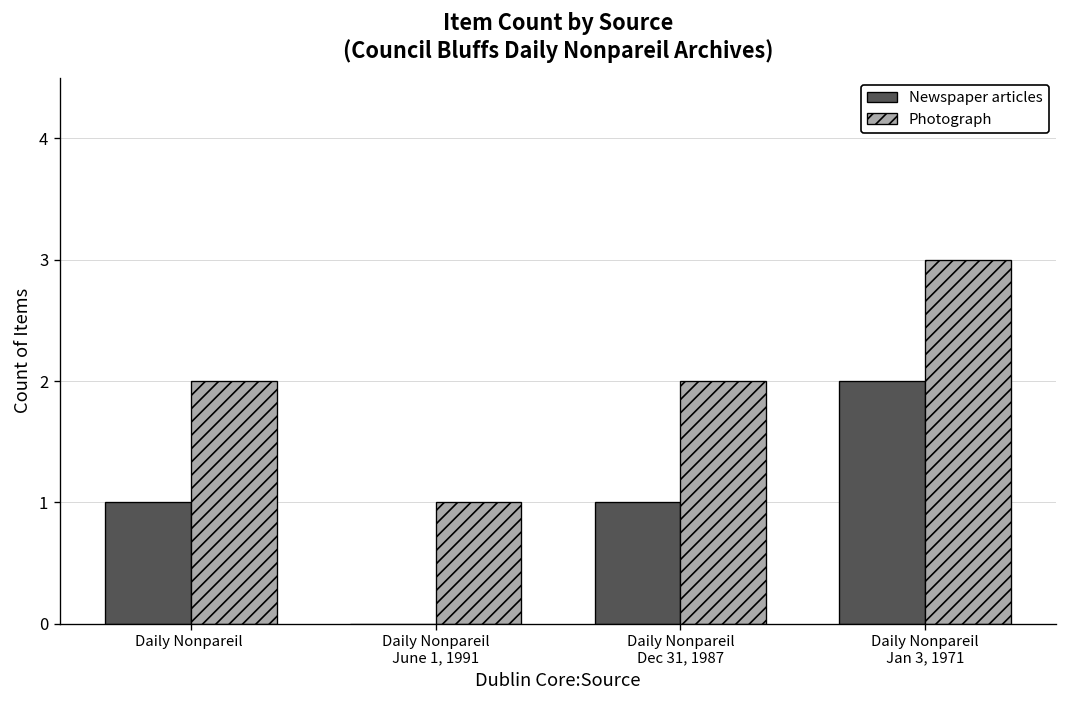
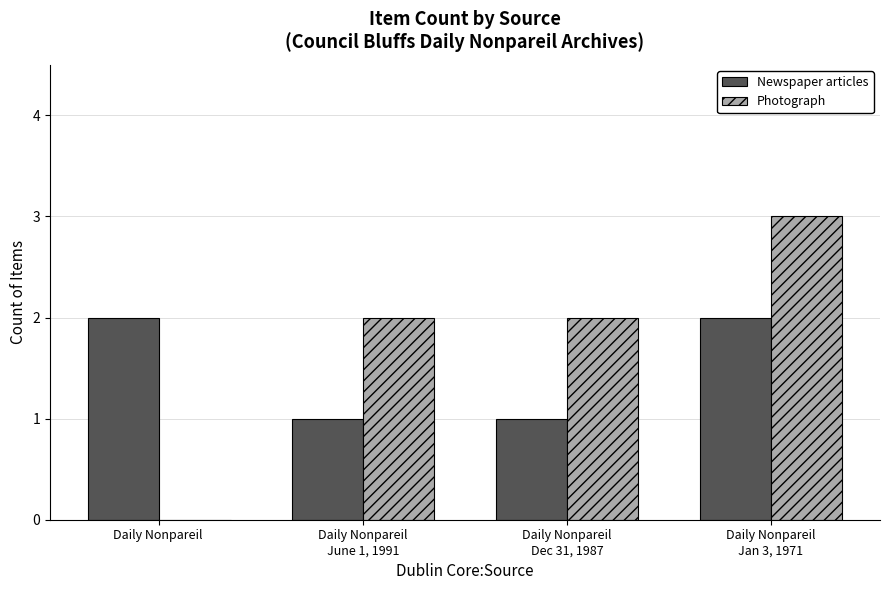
  {
    "Newspaper articles": {
-     "Daily Nonpareil": 1,
-     "Daily Nonpareil June 1, 1991": 0,
+     "Daily Nonpareil": 2,
+     "Daily Nonpareil June 1, 1991": 1,
      "Daily Nonpareil Dec 31, 1987": 1,
      "Daily Nonpareil Jan 3, 1971": 2
    },
    "Photograph": {
-     "Daily Nonpareil": 2,
-     "Daily Nonpareil June 1, 1991": 1,
+     "Daily Nonpareil": 0,
+     "Daily Nonpareil June 1, 1991": 2,
      "Daily Nonpareil Dec 31, 1987": 2,
      "Daily Nonpareil Jan 3, 1971": 3
    }
  }
